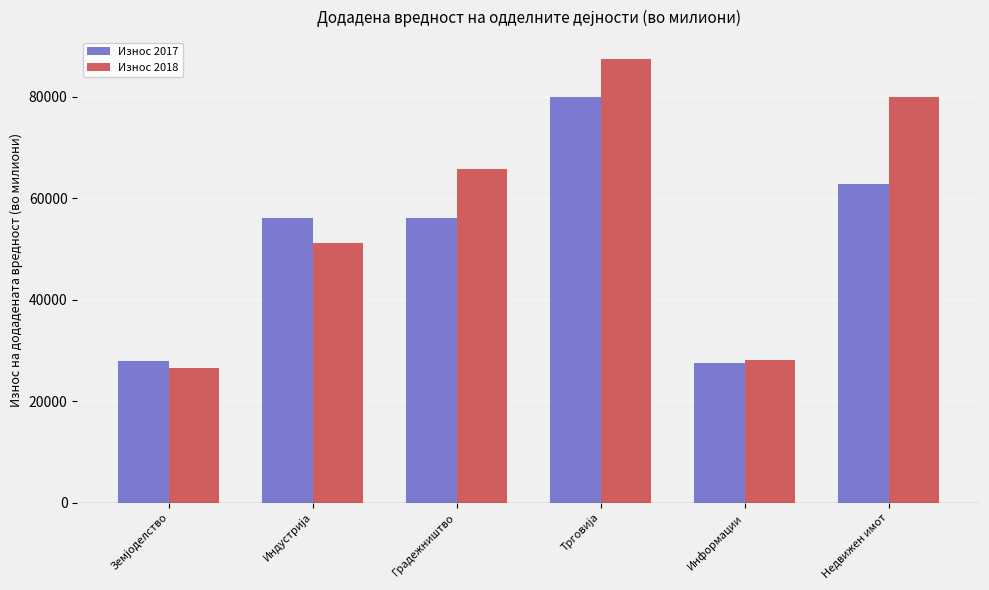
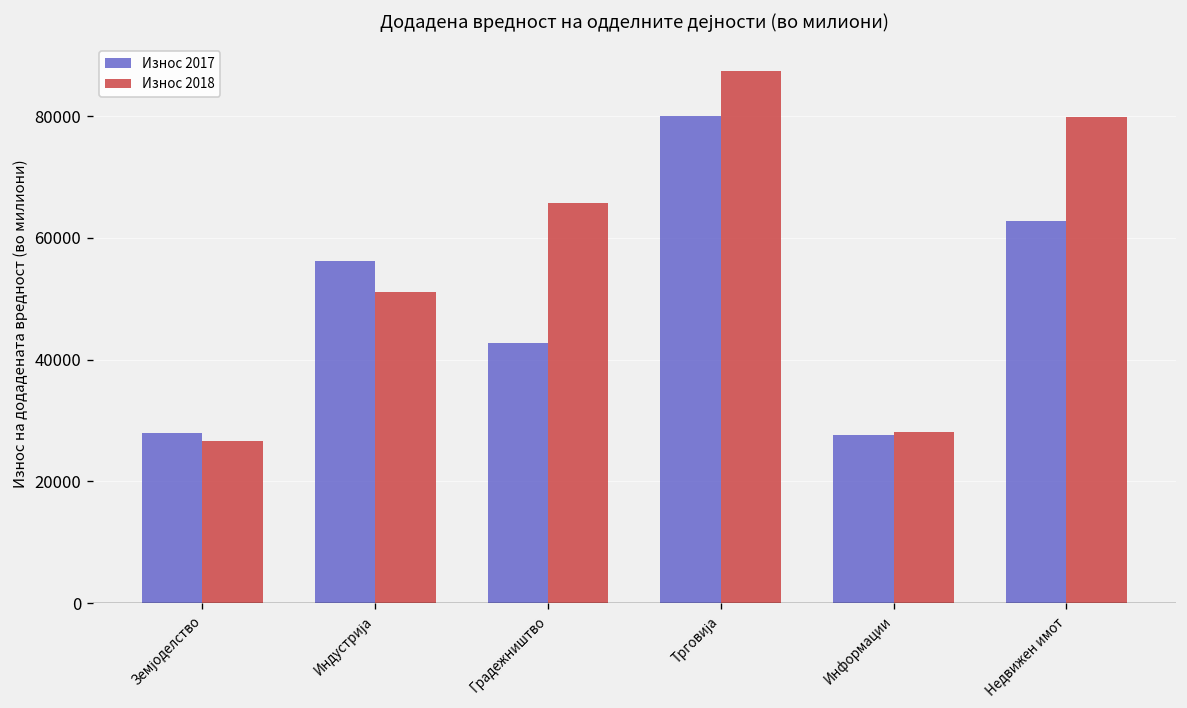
  {
    "Износ 2017": {
      "Земјоделство": 28000,
      "Индустрија": 56000,
-     "Градежништво": 56000,
+     "Градежништво": 43000,
      "Трговија": 80000,
      "Информации": 28000,
      "Недвижен имот": 63000
    },
    "Износ 2018": {
      "Земјоделство": 27000,
      "Индустрија": 51000,
      "Градежништво": 66000,
      "Трговија": 87000,
      "Информации": 28000,
      "Недвижен имот": 80000
    }
  }
